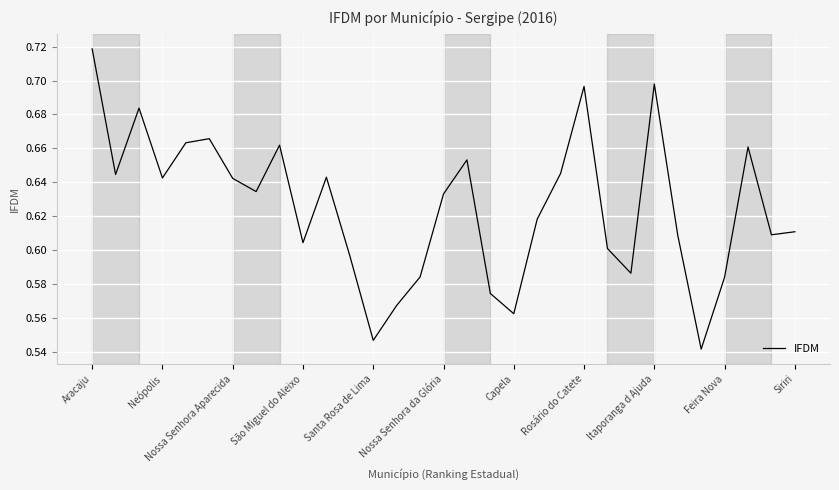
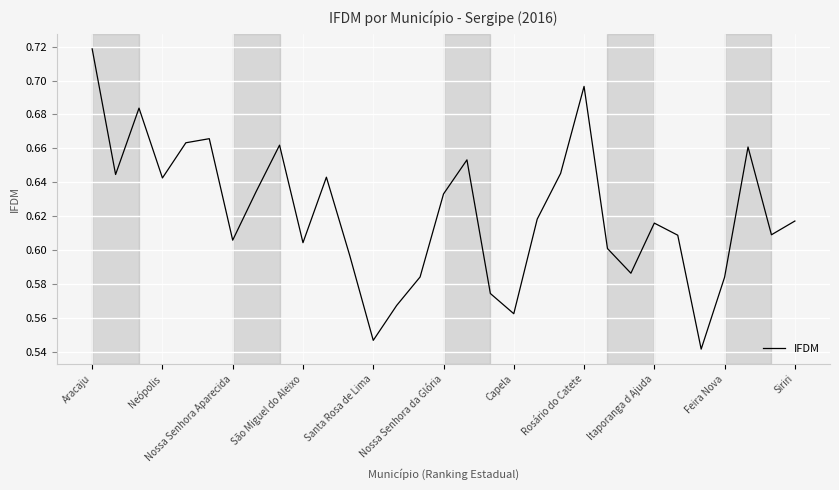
  {
    "Aracaju": 0.719,
    "Neópolis": 0.643,
-   "Nossa Senhora Aparecida": 0.642,
+   "Nossa Senhora Aparecida": 0.606,
    "São Miguel do Aleixo": 0.604,
    "Santa Rosa de Lima": 0.547,
    "Nossa Senhora da Glória": 0.633,
    "Capela": 0.563,
    "Rosário do Catete": 0.697,
-   "Itaporanga d Ajuda": 0.698,
+   "Itaporanga d Ajuda": 0.616,
    "Feira Nova": 0.584,
-   "Siriri": 0.611
+   "Siriri": 0.617
  }
